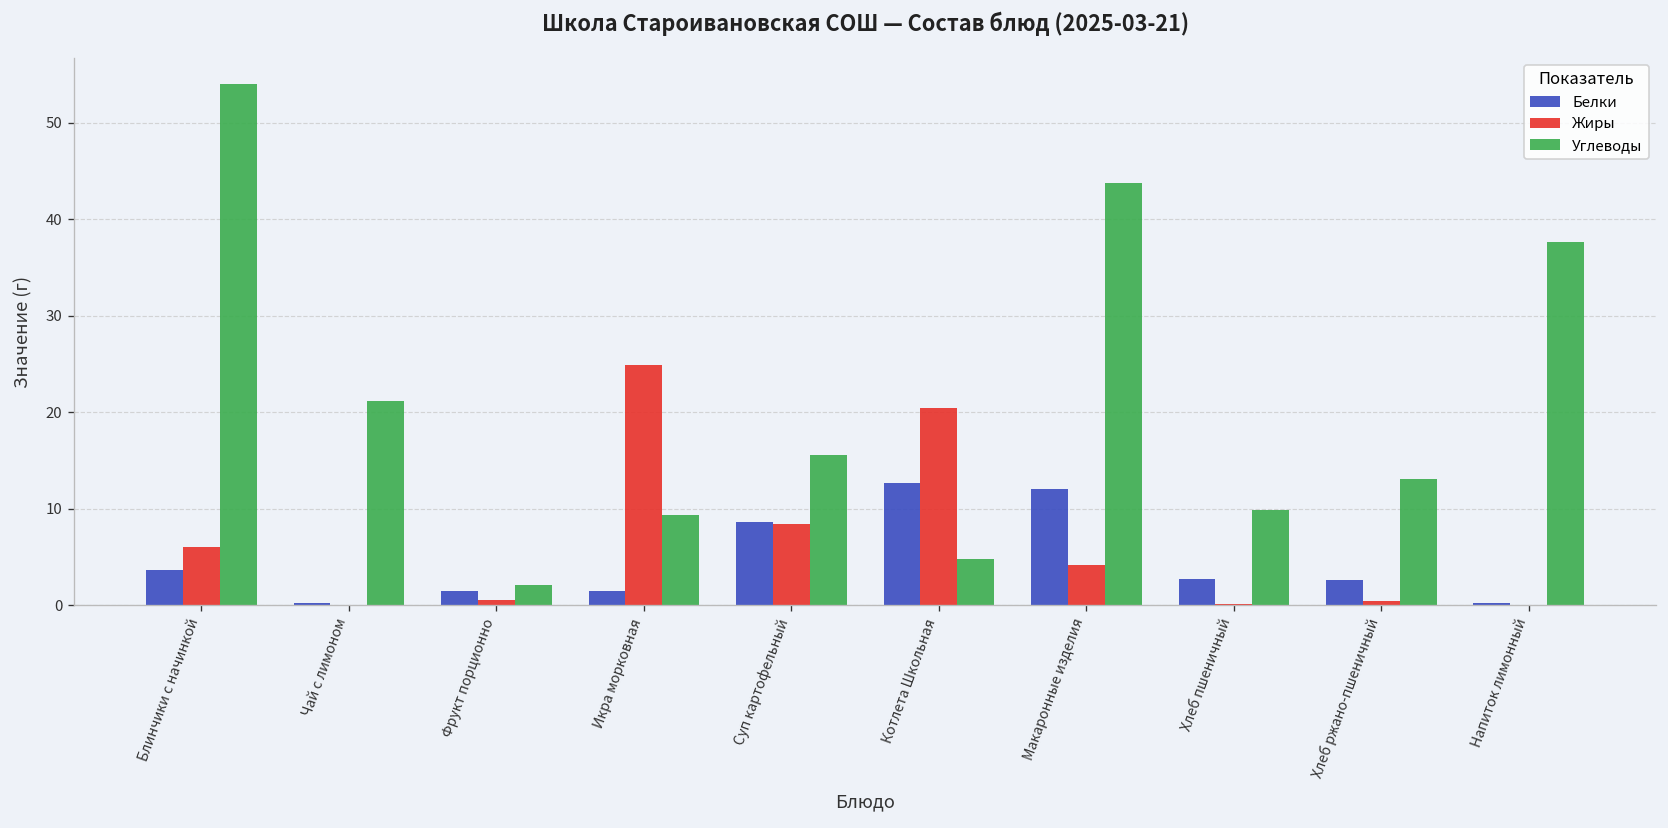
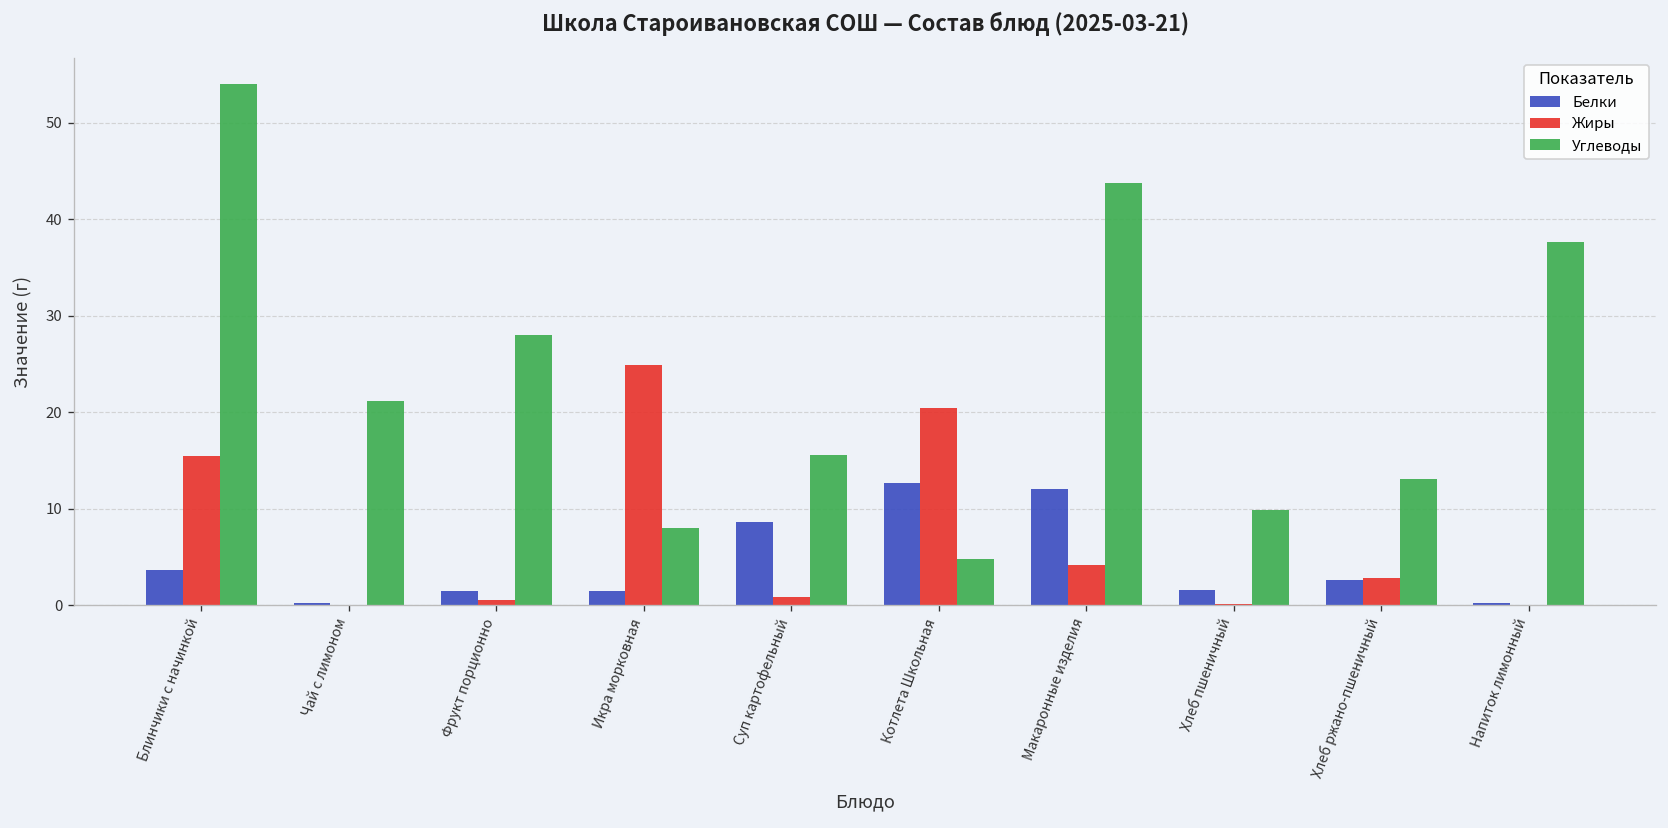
  {
    "Белки": {
      "Блинчики с начинкой": 4,
      "Фрукт порционно": 2,
      "Икра морковная": 2,
      "Суп картофельный": 9,
      "Котлета Школьная": 13,
      "Макаронные изделия": 12,
-     "Хлеб пшеничный": 3,
+     "Хлеб пшеничный": 2,
      "Хлеб ржано-пшеничный": 3
    },
    "Жиры": {
-     "Блинчики с начинкой": 6,
+     "Блинчики с начинкой": 15,
      "Фрукт порционно": 1,
      "Икра морковная": 25,
-     "Суп картофельный": 8,
+     "Суп картофельный": 1,
      "Котлета Школьная": 20,
      "Макаронные изделия": 4,
-     "Хлеб ржано-пшеничный": 0,
+     "Хлеб ржано-пшеничный": 3,
      "Напиток лимонный": 0
    },
    "Углеводы": {
      "Блинчики с начинкой": 54,
      "Чай с лимоном": 21,
-     "Фрукт порционно": 2,
-     "Икра морковная": 9,
+     "Фрукт порционно": 28,
+     "Икра морковная": 8,
      "Суп картофельный": 16,
      "Котлета Школьная": 5,
      "Макаронные изделия": 44,
      "Хлеб пшеничный": 10,
      "Хлеб ржано-пшеничный": 13,
      "Напиток лимонный": 38
    }
  }
